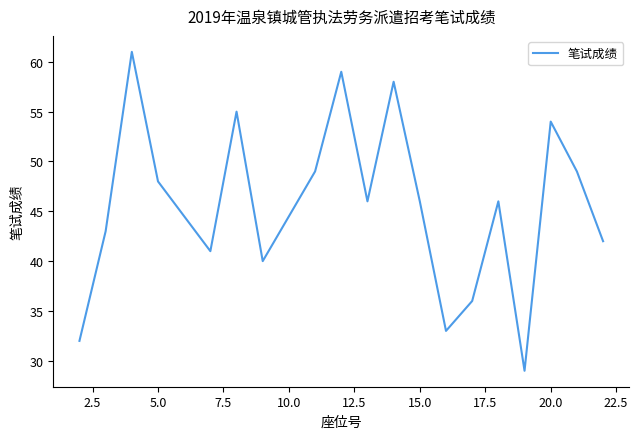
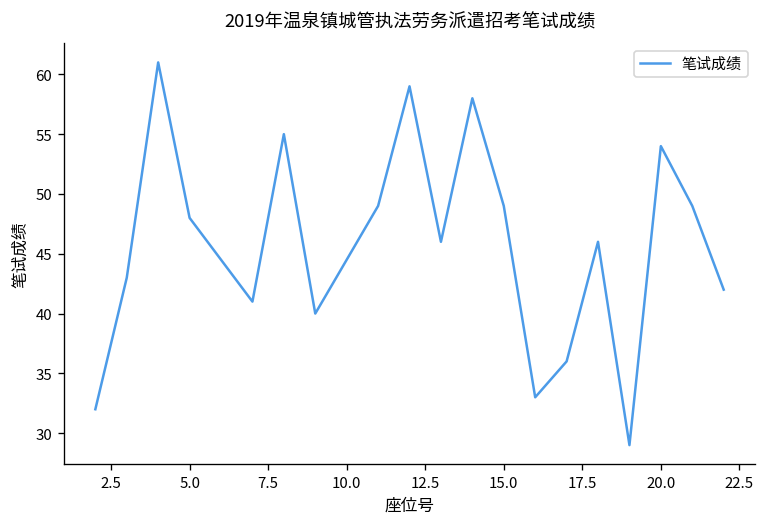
  {
    "5.0": 48,
-   "15.0": 46,
+   "15.0": 49,
    "20.0": 54
  }
